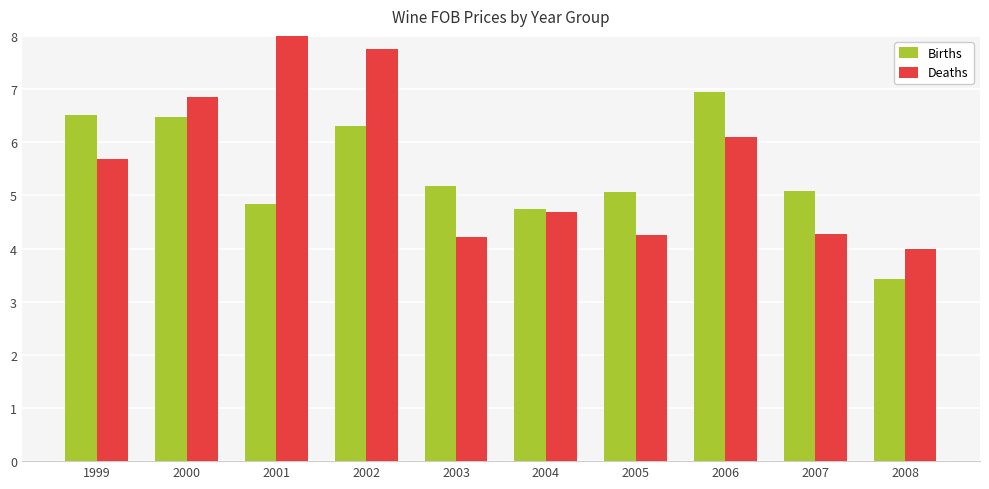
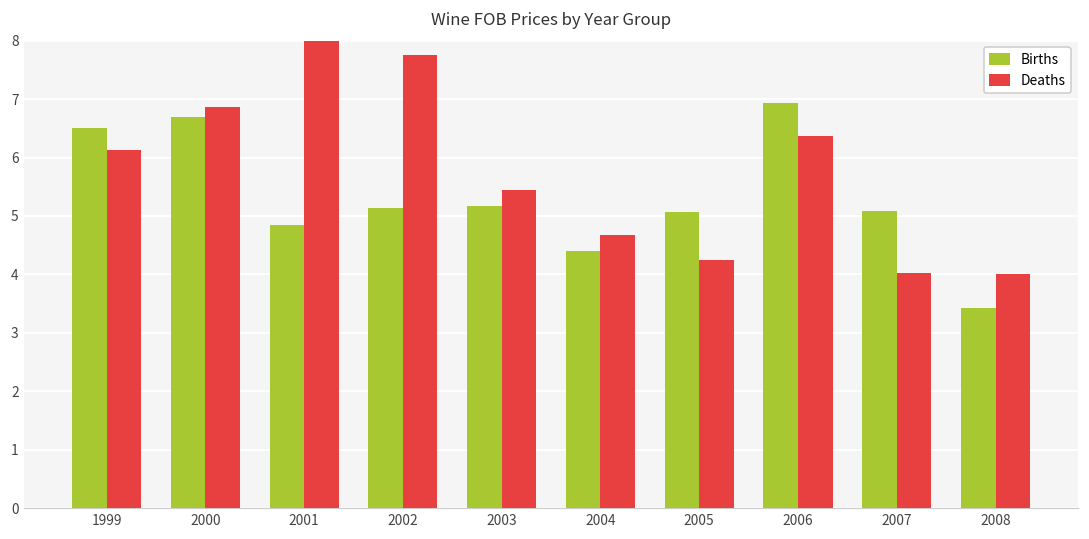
  {
    "Births": {
      "1999": 6.5,
-     "2000": 6.5,
+     "2000": 6.7,
      "2001": 4.8,
-     "2002": 6.3,
+     "2002": 5.1,
      "2003": 5.2,
-     "2004": 4.7,
+     "2004": 4.4,
      "2005": 5.1,
      "2006": 6.9,
      "2007": 5.1,
      "2008": 3.4
    },
    "Deaths": {
-     "1999": 5.7,
+     "1999": 6.1,
      "2000": 6.9,
      "2001": 8.0,
      "2002": 7.8,
-     "2003": 4.2,
+     "2003": 5.4,
      "2004": 4.7,
      "2005": 4.2,
-     "2006": 6.1,
-     "2007": 4.3,
+     "2006": 6.4,
+     "2007": 4.0,
      "2008": 4.0
    }
  }
